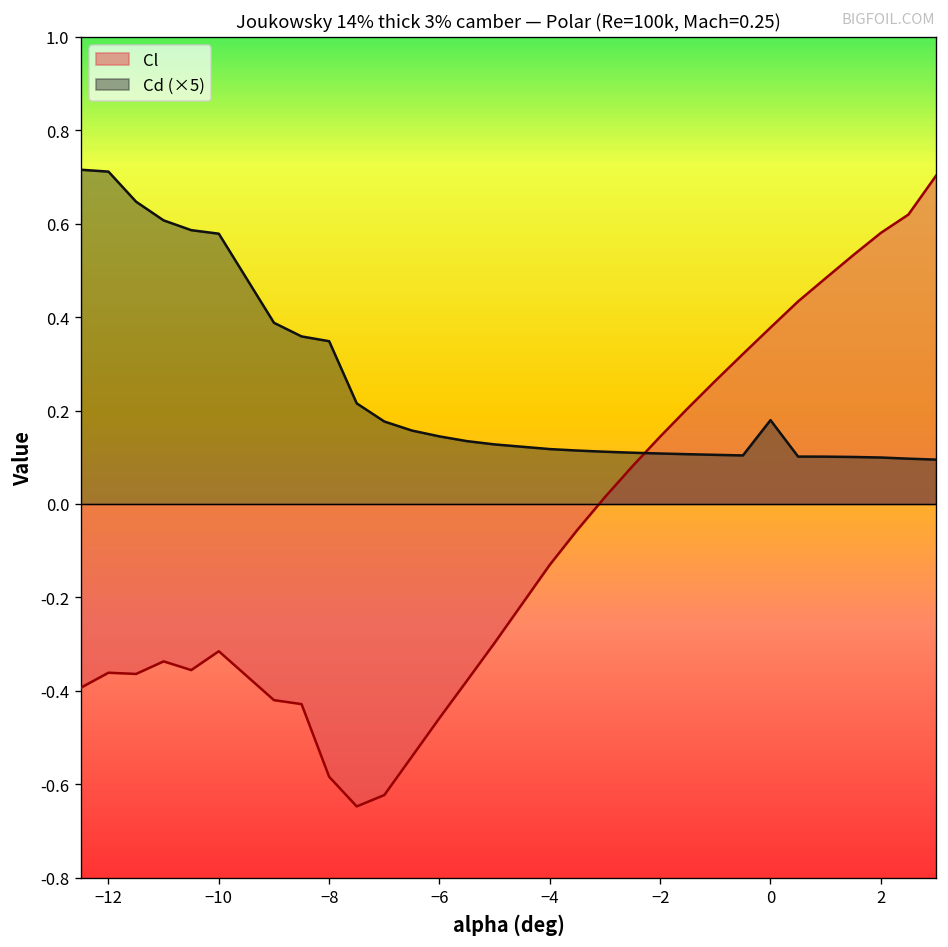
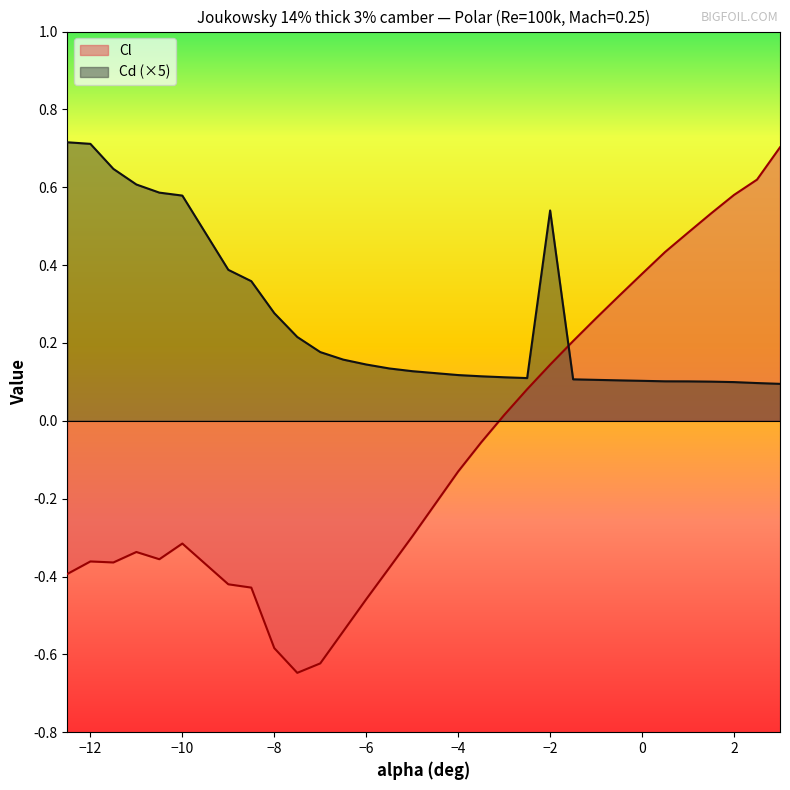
  {
    "Cd (×5)": {
      "−12": 0.71,
      "−10": 0.58,
-     "−8": 0.35,
+     "−8": 0.28,
      "−6": 0.14,
      "−4": 0.12,
-     "−2": 0.11,
-     "0": 0.18,
+     "−2": 0.54,
+     "0": 0.10,
      "2": 0.10
    }
  }
